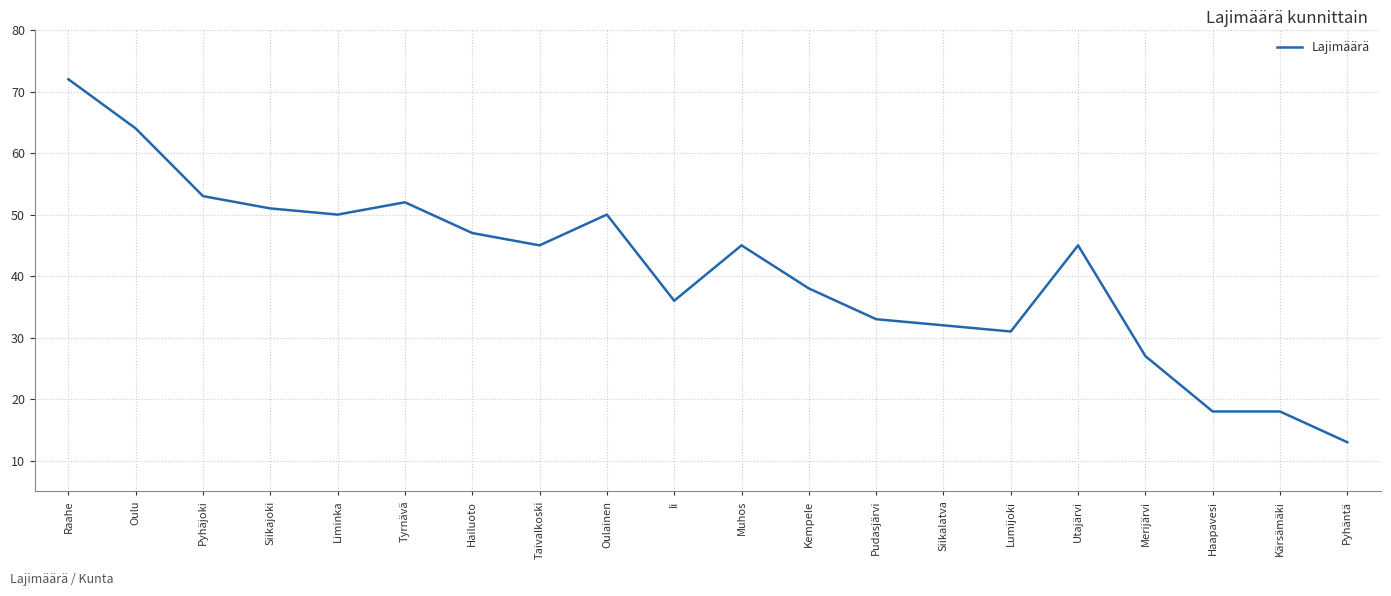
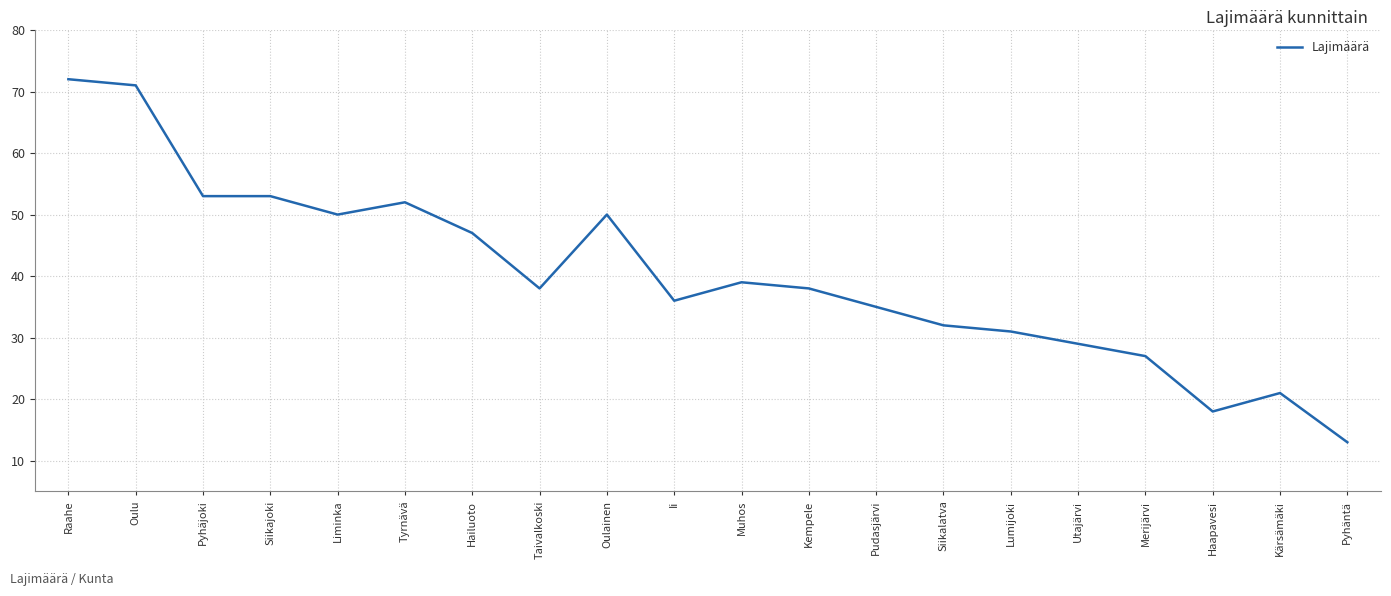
  {
    "Raahe": 72,
-   "Oulu": 64,
+   "Oulu": 71,
    "Pyhäjoki": 53,
-   "Siikajoki": 51,
+   "Siikajoki": 53,
    "Liminka": 50,
    "Tyrnävä": 52,
    "Hailuoto": 47,
-   "Taivalkoski": 45,
+   "Taivalkoski": 38,
    "Oulainen": 50,
    "Ii": 36,
-   "Muhos": 45,
+   "Muhos": 39,
    "Kempele": 38,
-   "Pudasjärvi": 33,
+   "Pudasjärvi": 35,
    "Siikalatva": 32,
    "Lumijoki": 31,
-   "Utajärvi": 45,
+   "Utajärvi": 29,
    "Merijärvi": 27,
    "Haapavesi": 18,
-   "Kärsämäki": 18,
+   "Kärsämäki": 21,
    "Pyhäntä": 13
  }
